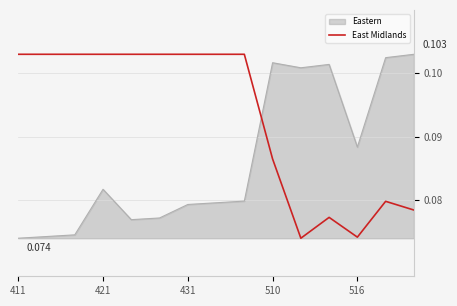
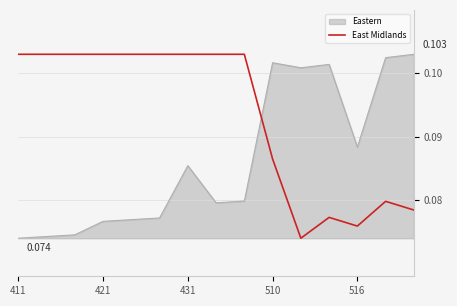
  {
    "Eastern": {
      "411": 0.000,
-     "421": 0.082,
-     "431": 0.079,
+     "421": 0.077,
+     "431": 0.085,
      "510": 0.102,
      "516": 0.088
    },
    "East Midlands": {
      "411": 0.103,
      "421": 0.103,
      "431": 0.103,
      "510": 0.086,
-     "516": 0.074
+     "516": 0.076
    }
  }
